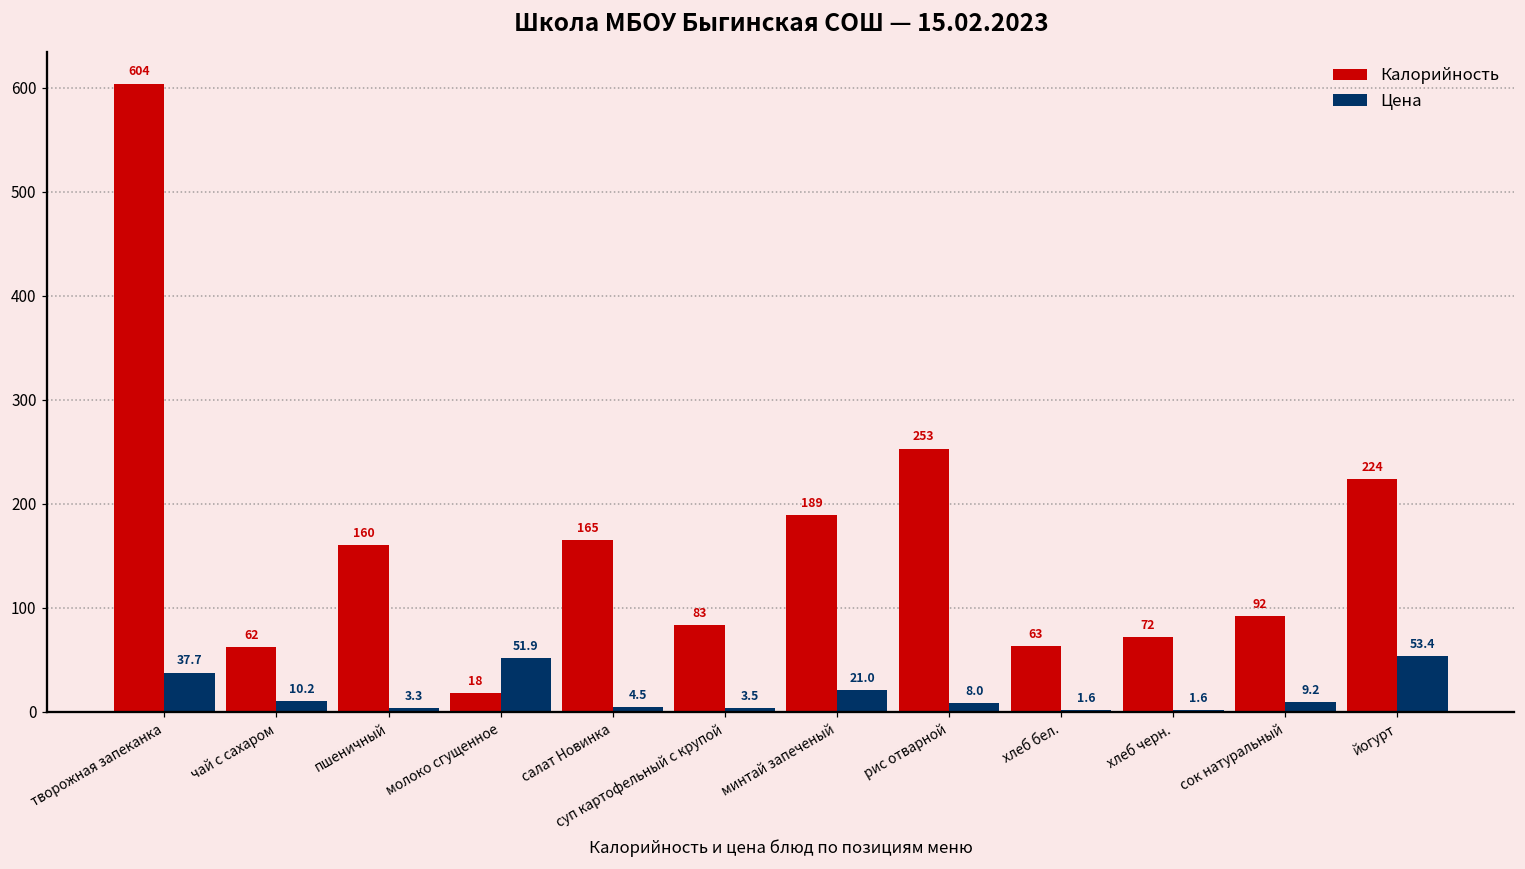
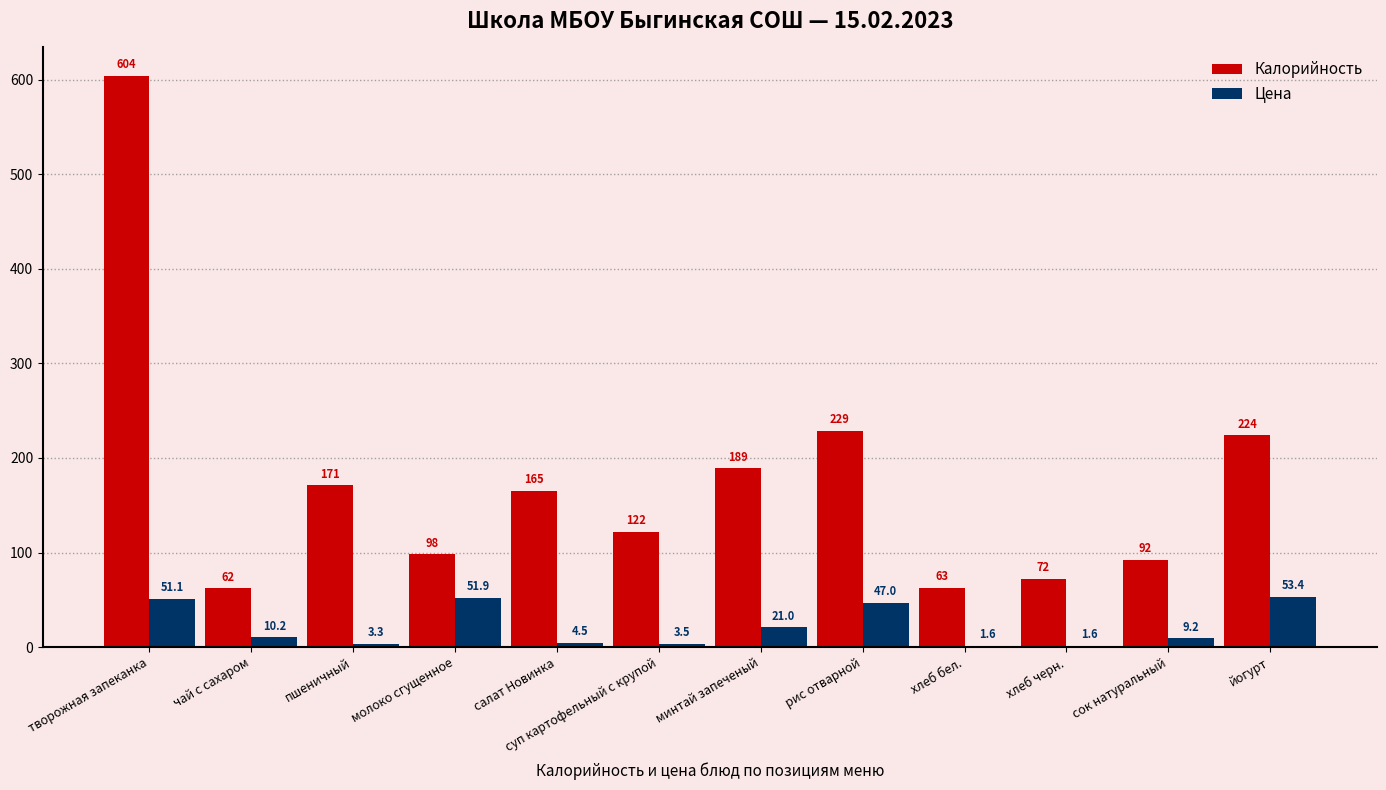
  {
    "Калорийность": {
      "творожная запеканка": 604,
      "чай с сахаром": 62,
-     "пшеничный": 160,
-     "молоко сгущенное": 18,
+     "пшеничный": 171,
+     "молоко сгущенное": 98,
      "салат Новинка": 165,
-     "суп картофельный с крупой": 83,
+     "суп картофельный с крупой": 122,
      "минтай запеченый": 189,
-     "рис отварной": 253,
+     "рис отварной": 229,
      "хлеб бел.": 63,
      "хлеб черн.": 72,
      "сок натуральный": 92,
      "йогурт": 224
    },
    "Цена": {
-     "творожная запеканка": 37.7,
+     "творожная запеканка": 51.1,
      "чай с сахаром": 10.2,
      "пшеничный": 3.3,
      "молоко сгущенное": 51.9,
      "салат Новинка": 4.5,
      "суп картофельный с крупой": 3.5,
      "минтай запеченый": 21.0,
-     "рис отварной": 8.0,
+     "рис отварной": 47.0,
      "хлеб бел.": 1.6,
      "хлеб черн.": 1.6,
      "сок натуральный": 9.2,
      "йогурт": 53.4
    }
  }
